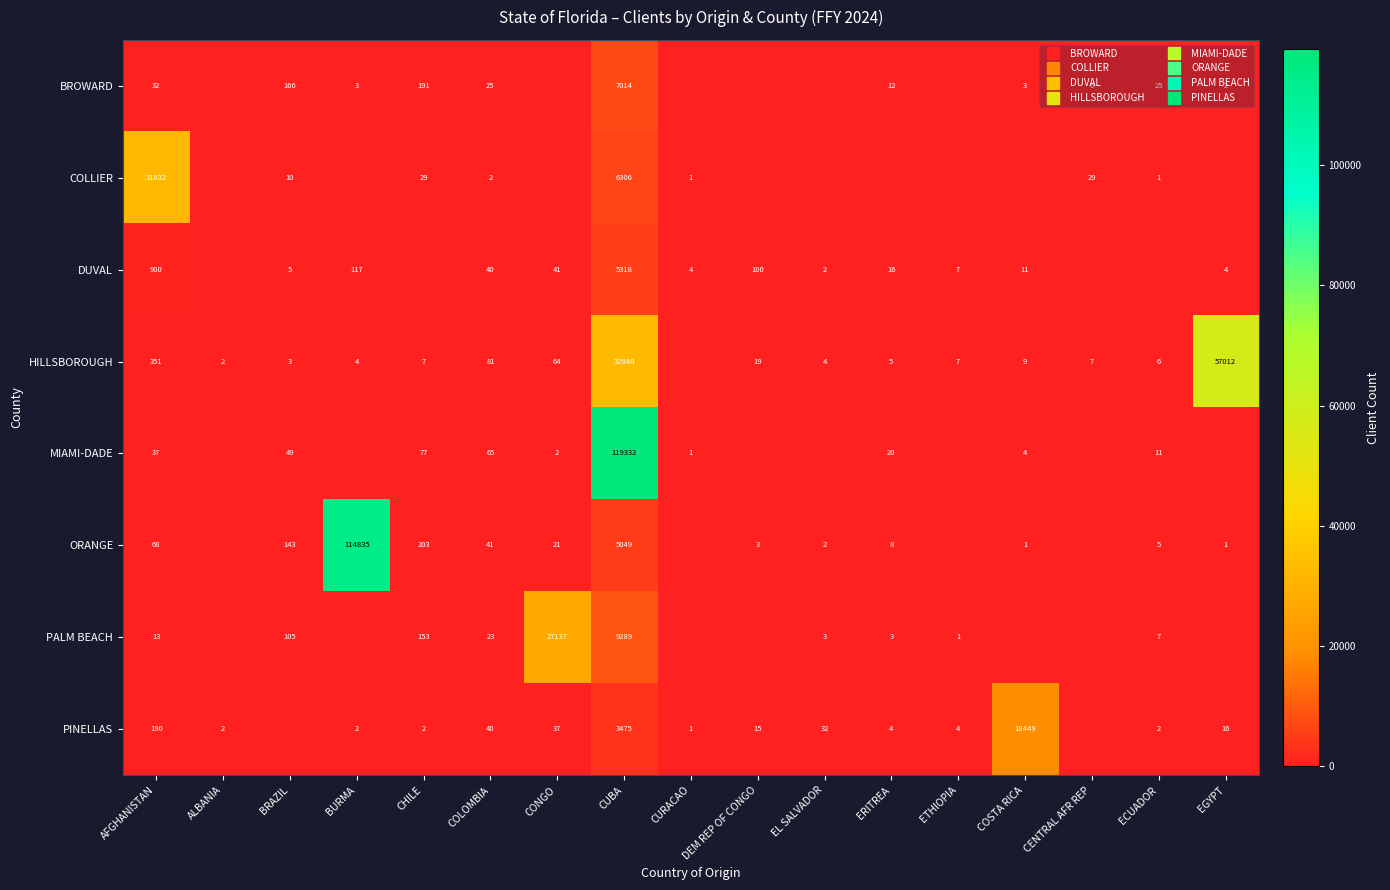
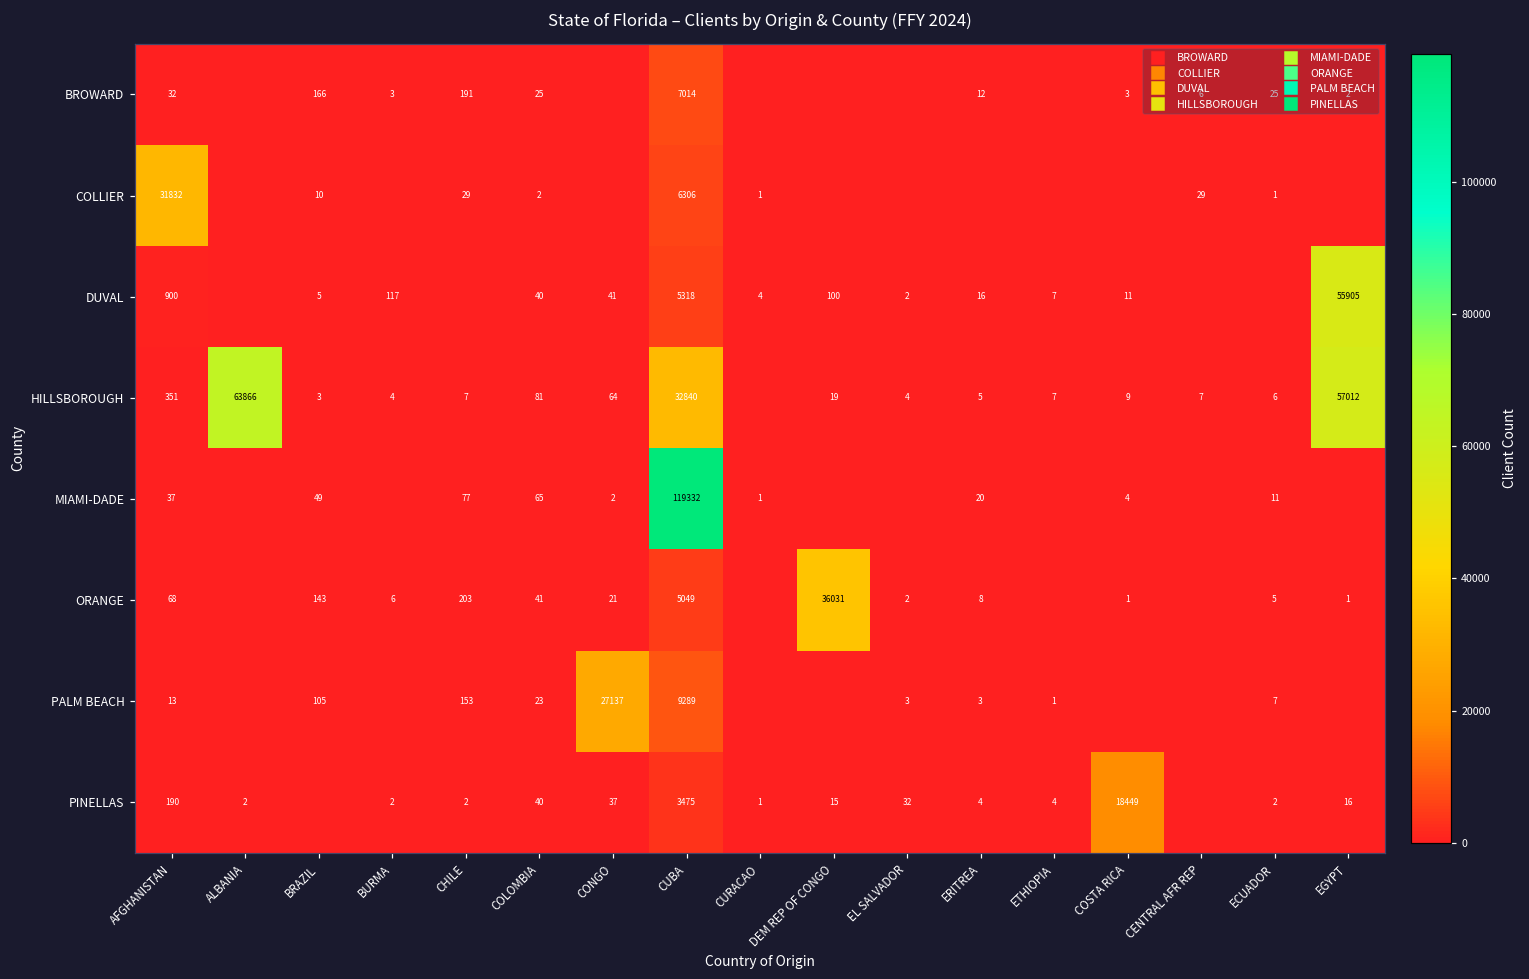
  {
    "BROWARD": {
      "AFGHANISTAN": 32,
      "BRAZIL": 166,
      "BURMA": 3,
      "CHILE": 191,
      "COLOMBIA": 25,
      "CUBA": 7014,
      "ERITREA": 12,
      "COSTA RICA": 3
    },
    "COLLIER": {
      "AFGHANISTAN": 31832,
      "BRAZIL": 10,
      "CHILE": 29,
      "COLOMBIA": 2,
      "CUBA": 6306,
      "CURACAO": 1,
      "CENTRAL AFR REP": 29,
      "ECUADOR": 1
    },
    "DUVAL": {
      "AFGHANISTAN": 900,
      "BRAZIL": 5,
      "BURMA": 117,
      "COLOMBIA": 40,
      "CONGO": 41,
      "CUBA": 5318,
      "CURACAO": 4,
      "DEM REP OF CONGO": 100,
      "EL SALVADOR": 2,
      "ERITREA": 16,
      "ETHIOPIA": 7,
      "COSTA RICA": 11,
-     "EGYPT": 4
+     "EGYPT": 55905
    },
    "HILLSBOROUGH": {
      "AFGHANISTAN": 351,
-     "ALBANIA": 2,
+     "ALBANIA": 63866,
      "BRAZIL": 3,
      "BURMA": 4,
      "CHILE": 7,
      "COLOMBIA": 81,
      "CONGO": 64,
      "CUBA": 32840,
      "DEM REP OF CONGO": 19,
      "EL SALVADOR": 4,
      "ERITREA": 5,
      "ETHIOPIA": 7,
      "COSTA RICA": 9,
      "CENTRAL AFR REP": 7,
      "ECUADOR": 6,
      "EGYPT": 57012
    },
    "MIAMI-DADE": {
      "AFGHANISTAN": 37,
      "BRAZIL": 49,
      "CHILE": 77,
      "COLOMBIA": 65,
      "CONGO": 2,
      "CUBA": 119332,
      "CURACAO": 1,
      "ERITREA": 20,
      "COSTA RICA": 4,
      "ECUADOR": 11
    },
    "ORANGE": {
      "AFGHANISTAN": 68,
      "BRAZIL": 143,
-     "BURMA": 114835,
+     "BURMA": 6,
      "CHILE": 203,
      "COLOMBIA": 41,
      "CONGO": 21,
      "CUBA": 5049,
-     "DEM REP OF CONGO": 3,
+     "DEM REP OF CONGO": 36031,
      "EL SALVADOR": 2,
      "ERITREA": 8,
      "COSTA RICA": 1,
      "ECUADOR": 5,
      "EGYPT": 1
    },
    "PALM BEACH": {
      "AFGHANISTAN": 13,
      "BRAZIL": 105,
      "CHILE": 153,
      "COLOMBIA": 23,
      "CONGO": 27137,
      "CUBA": 9289,
      "EL SALVADOR": 3,
      "ERITREA": 3,
      "ETHIOPIA": 1,
      "ECUADOR": 7
    },
    "PINELLAS": {
      "AFGHANISTAN": 190,
      "ALBANIA": 2,
      "BURMA": 2,
      "CHILE": 2,
      "COLOMBIA": 40,
      "CONGO": 37,
      "CUBA": 3475,
      "CURACAO": 1,
      "DEM REP OF CONGO": 15,
      "EL SALVADOR": 32,
      "ERITREA": 4,
      "ETHIOPIA": 4,
      "COSTA RICA": 18449,
      "ECUADOR": 2,
      "EGYPT": 16
    }
  }
